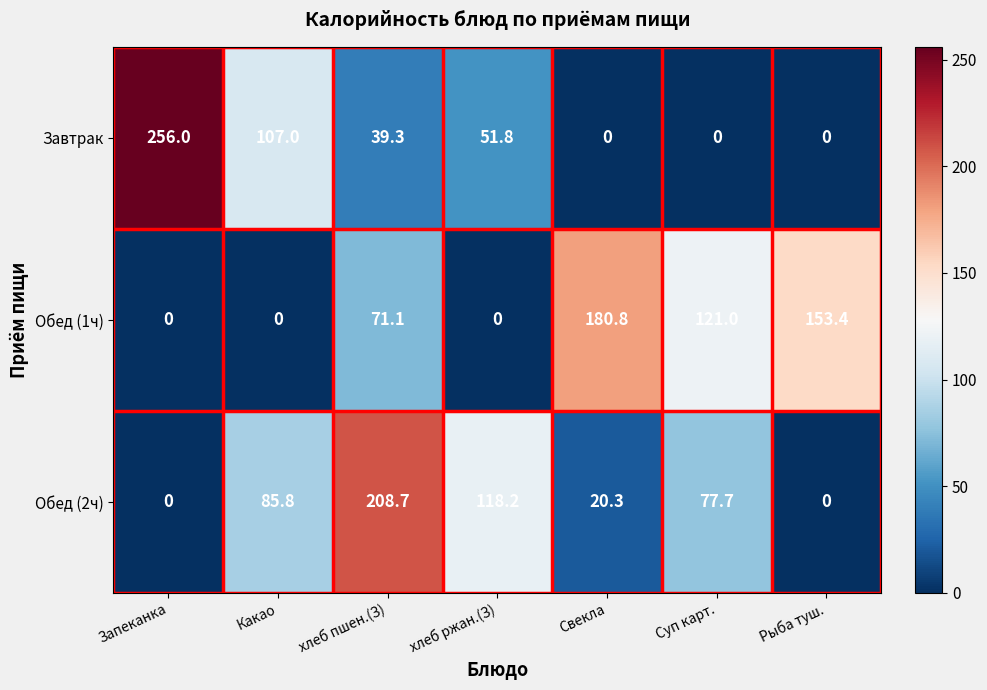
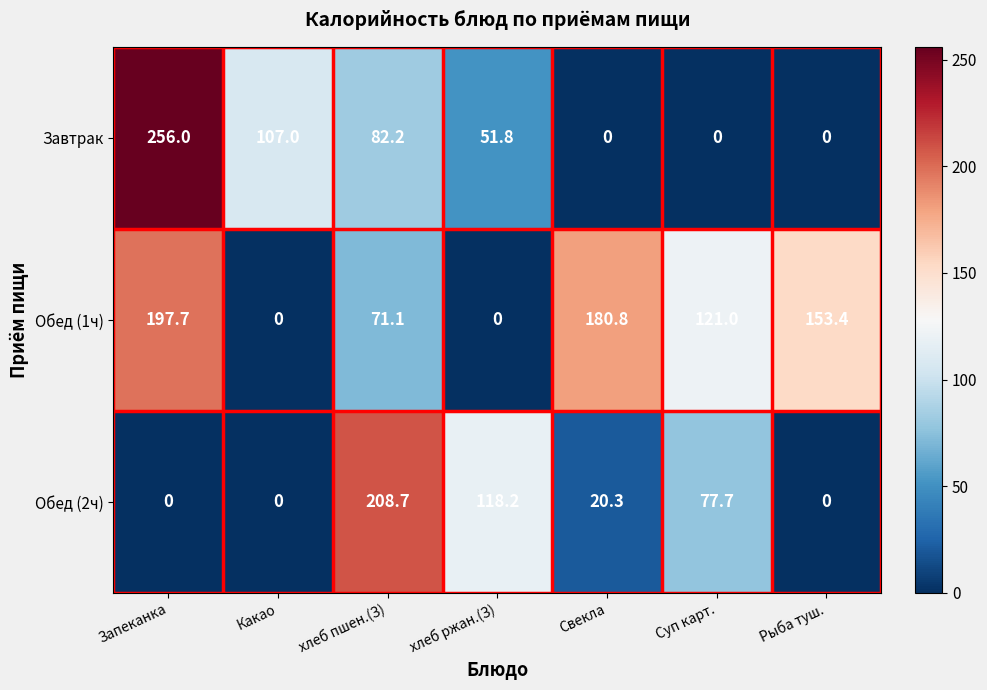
  {
    "Завтрак": {
      "Запеканка": 256.0,
-     "хлеб пшен.(З)": 39.3,
+     "хлеб пшен.(З)": 82.2,
      "хлеб ржан.(З)": 51.8,
      "Свекла": 0,
      "Суп карт.": 0,
      "Рыба туш.": 0
    },
    "Обед (1ч)": {
-     "Запеканка": 0,
+     "Запеканка": 197.7,
      "Какао": 0,
      "хлеб пшен.(З)": 71.1,
      "хлеб ржан.(З)": 0,
      "Свекла": 180.8,
      "Рыба туш.": 153.4
    },
    "Обед (2ч)": {
      "Запеканка": 0,
-     "Какао": 85.8,
+     "Какао": 0,
      "хлеб пшен.(З)": 208.7,
      "Свекла": 20.3,
      "Суп карт.": 77.7,
      "Рыба туш.": 0
    }
  }
